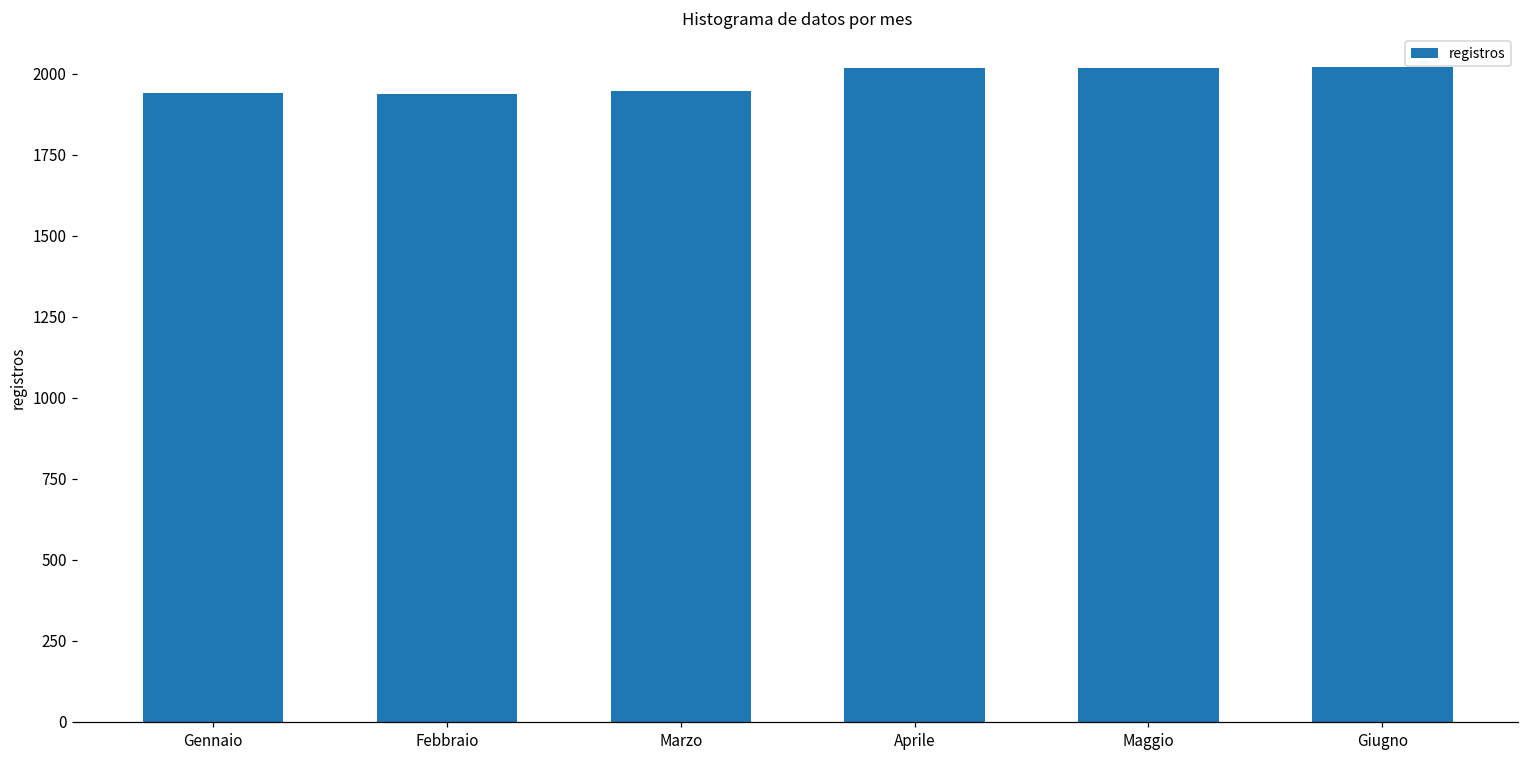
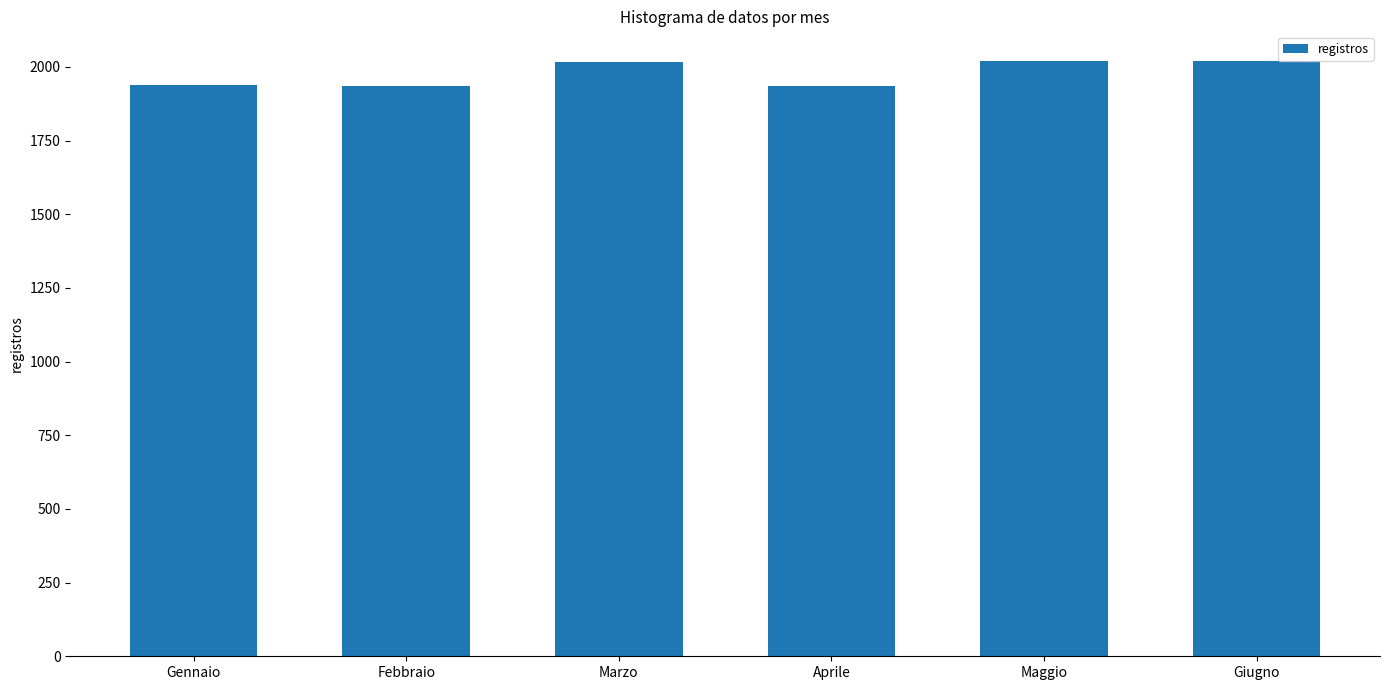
  {
    "Gennaio": 1940,
    "Febbraio": 1940,
-   "Marzo": 1950,
-   "Aprile": 2020,
+   "Marzo": 2020,
+   "Aprile": 1940,
    "Maggio": 2020,
    "Giugno": 2020
  }
